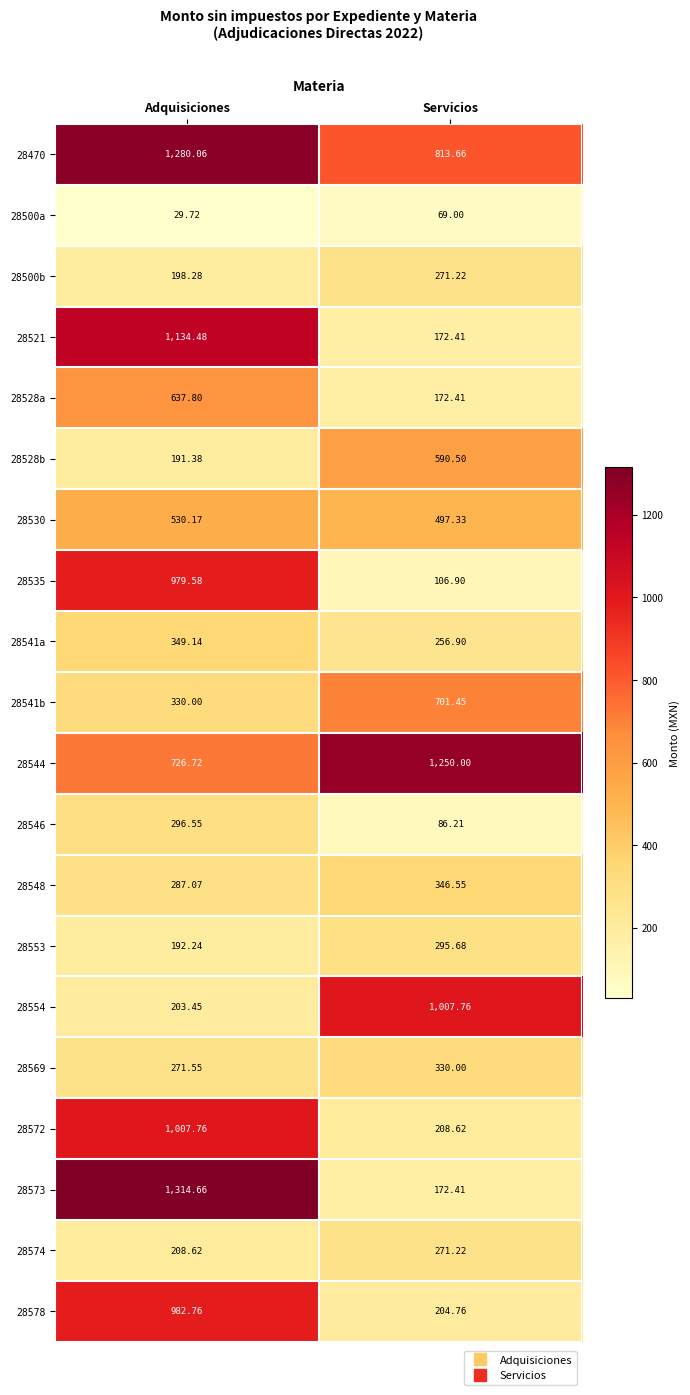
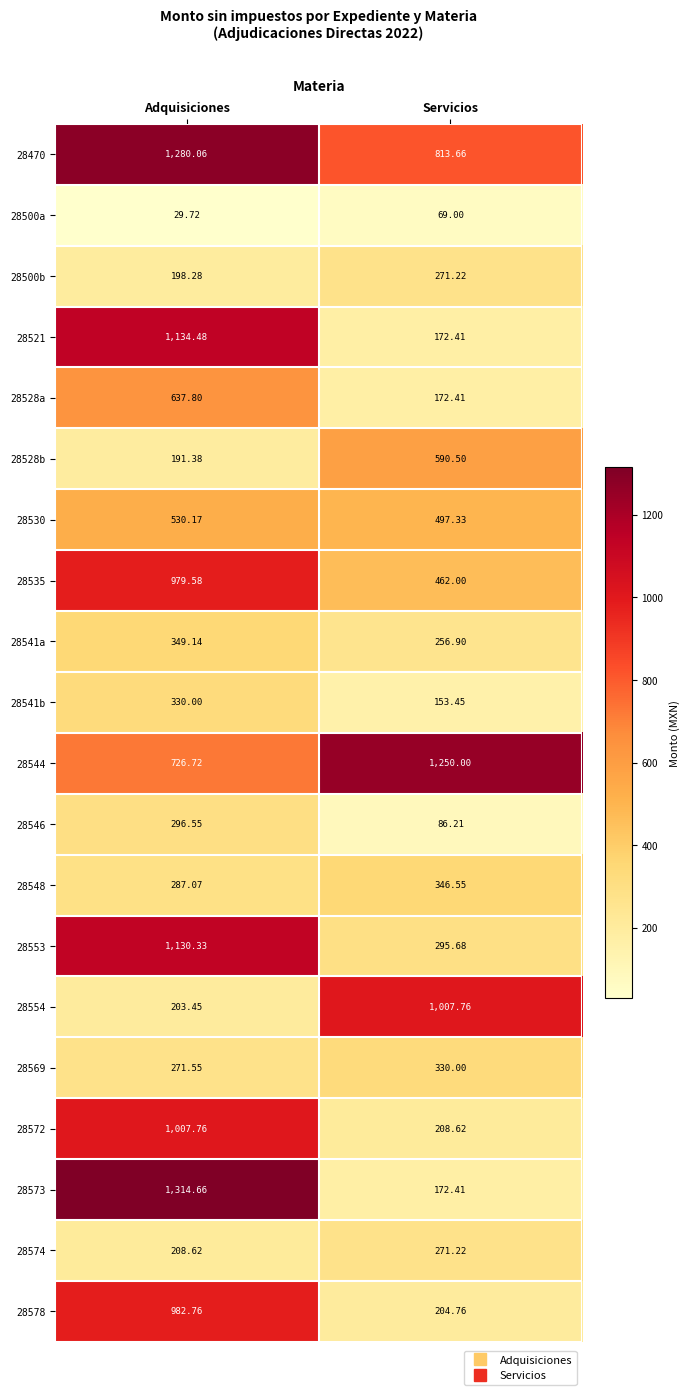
  {
    "28470": {
      "Adquisiciones": "1,280.06",
      "Servicios": "813.66"
    },
    "28500a": {
      "Adquisiciones": "29.72",
      "Servicios": "69.00"
    },
    "28500b": {
      "Adquisiciones": "198.28",
      "Servicios": "271.22"
    },
    "28521": {
      "Adquisiciones": "1,134.48",
      "Servicios": "172.41"
    },
    "28528a": {
      "Adquisiciones": "637.80",
      "Servicios": "172.41"
    },
    "28528b": {
      "Adquisiciones": "191.38",
      "Servicios": "590.50"
    },
    "28530": {
      "Adquisiciones": "530.17",
      "Servicios": "497.33"
    },
    "28535": {
      "Adquisiciones": "979.58",
-     "Servicios": "106.90"
+     "Servicios": "462.00"
    },
    "28541a": {
      "Adquisiciones": "349.14",
      "Servicios": "256.90"
    },
    "28541b": {
      "Adquisiciones": "330.00",
-     "Servicios": "701.45"
+     "Servicios": "153.45"
    },
    "28544": {
      "Adquisiciones": "726.72",
      "Servicios": "1,250.00"
    },
    "28546": {
      "Adquisiciones": "296.55",
      "Servicios": "86.21"
    },
    "28548": {
      "Adquisiciones": "287.07",
      "Servicios": "346.55"
    },
    "28553": {
-     "Adquisiciones": "192.24",
+     "Adquisiciones": "1,130.33",
      "Servicios": "295.68"
    },
    "28554": {
      "Adquisiciones": "203.45",
      "Servicios": "1,007.76"
    },
    "28569": {
      "Adquisiciones": "271.55",
      "Servicios": "330.00"
    },
    "28572": {
      "Adquisiciones": "1,007.76",
      "Servicios": "208.62"
    },
    "28573": {
      "Adquisiciones": "1,314.66",
      "Servicios": "172.41"
    },
    "28574": {
      "Adquisiciones": "208.62",
      "Servicios": "271.22"
    },
    "28578": {
      "Adquisiciones": "982.76",
      "Servicios": "204.76"
    }
  }
